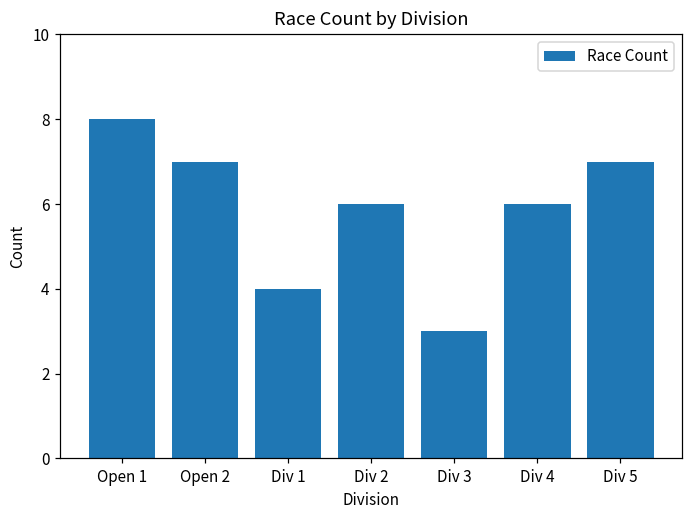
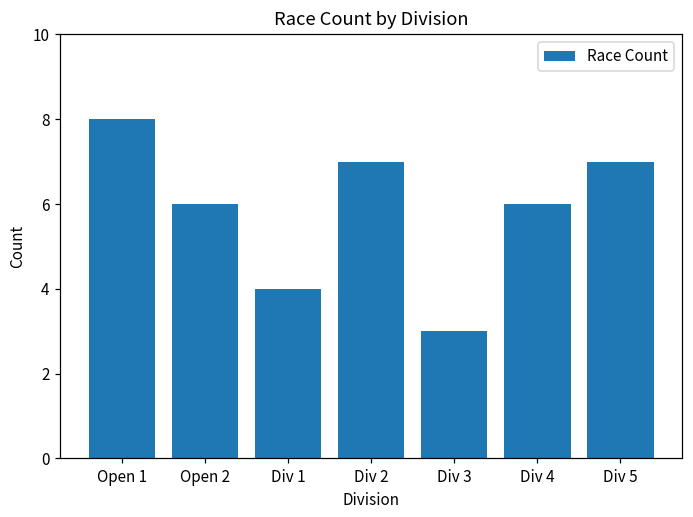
  {
    "Open 1": 8,
-   "Open 2": 7,
+   "Open 2": 6,
    "Div 1": 4,
-   "Div 2": 6,
+   "Div 2": 7,
    "Div 3": 3,
    "Div 4": 6,
    "Div 5": 7
  }
